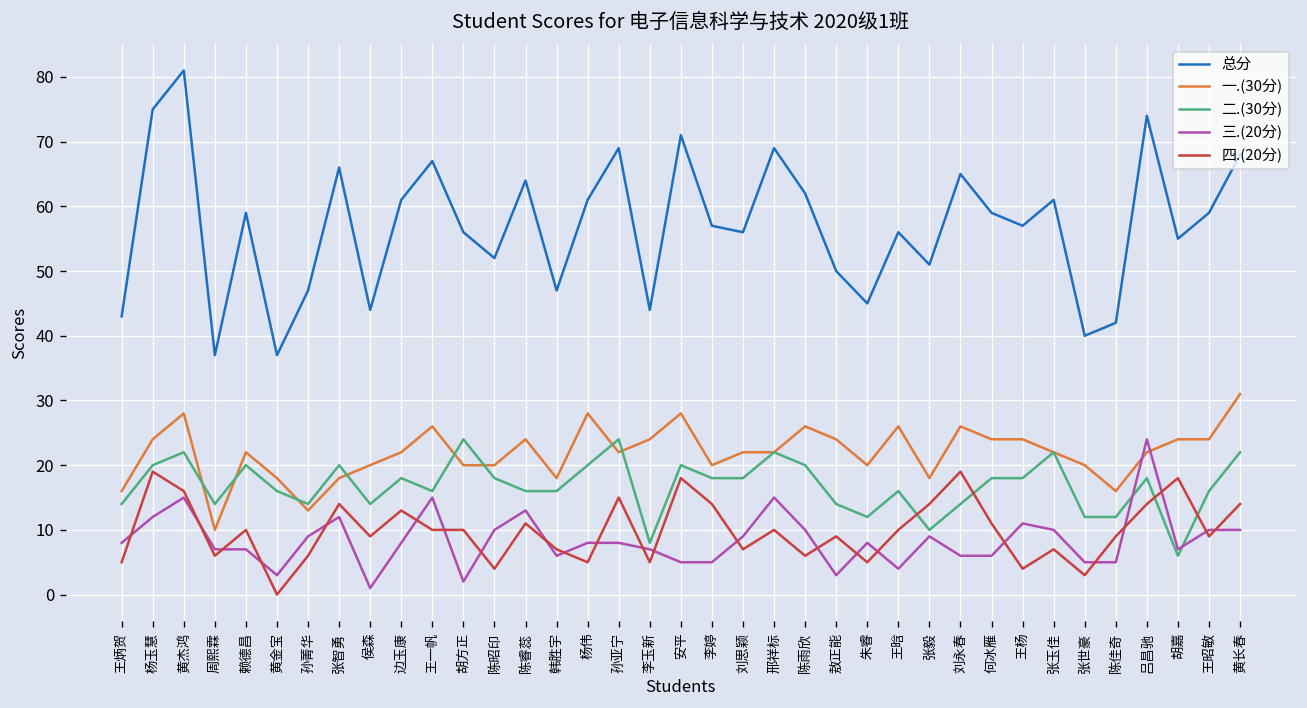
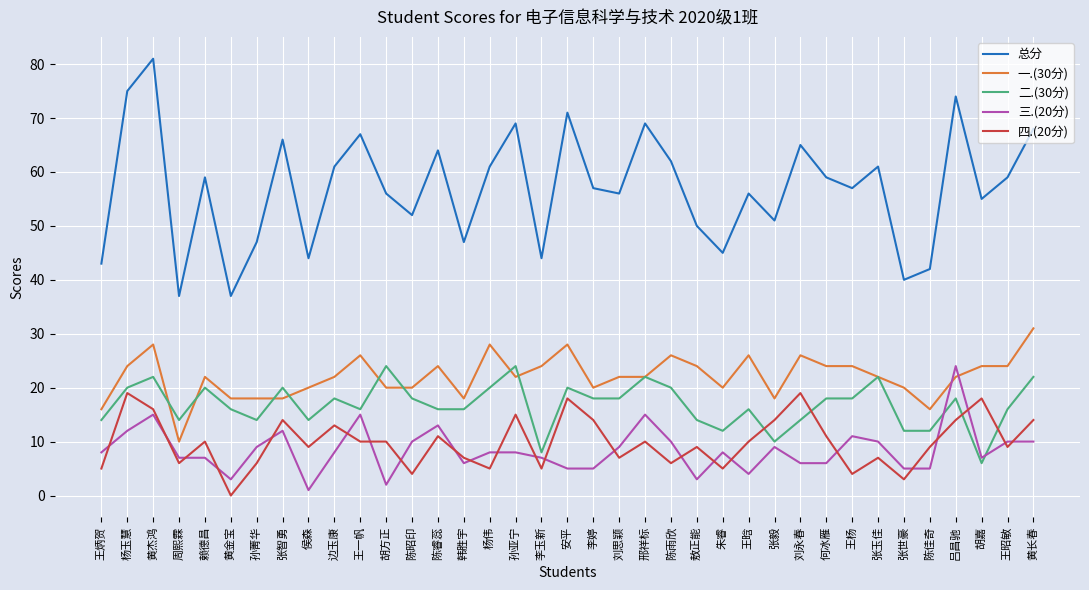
  {
    "总分": {
      "王炳贺": 43,
      "杨玉慧": 75,
      "黄杰鸿": 81,
      "周熙霖": 37,
      "赖德昌": 59,
      "黄金宝": 37,
      "孙菁华": 47,
      "张智勇": 66,
      "侯森": 44,
      "边玉康": 61,
      "王一帆": 67,
      "胡方正": 56,
      "陈昭印": 52,
      "陈睿蕊": 64,
      "韩胜宇": 47,
      "杨伟": 61,
      "孙亚宁": 69,
      "李玉新": 44,
      "安平": 71,
      "李婷": 57,
      "刘思颖": 56,
      "邢祥标": 69,
      "陈雨欣": 62,
      "敖正能": 50,
      "朱睿": 45,
      "王晗": 56,
      "张毅": 51,
      "刘永春": 65,
      "何冰雁": 59,
      "王杨": 57,
      "张玉佳": 61,
      "张世豪": 40,
      "陈佳奇": 42,
      "吕昌驰": 74,
      "胡嘉": 55,
      "王昭敏": 59
    },
    "一.(30分)": {
      "王炳贺": 16,
      "杨玉慧": 24,
      "黄杰鸿": 28,
      "周熙霖": 10,
      "赖德昌": 22,
      "黄金宝": 18,
-     "孙菁华": 13,
+     "孙菁华": 18,
      "张智勇": 18,
      "侯森": 20,
      "边玉康": 22,
      "王一帆": 26,
      "胡方正": 20,
      "陈昭印": 20,
      "陈睿蕊": 24,
      "韩胜宇": 18,
      "杨伟": 28,
      "孙亚宁": 22,
      "李玉新": 24,
      "安平": 28,
      "李婷": 20,
      "刘思颖": 22,
      "陈雨欣": 26,
      "敖正能": 24,
      "朱睿": 20,
      "王晗": 26,
      "张毅": 18,
      "刘永春": 26,
      "何冰雁": 24,
      "王杨": 24,
      "张世豪": 20,
      "陈佳奇": 16,
      "吕昌驰": 22,
      "胡嘉": 24,
      "王昭敏": 24,
      "黄长春": 31
    },
    "二.(30分)": {
      "王炳贺": 14,
      "杨玉慧": 20,
      "黄杰鸿": 22,
      "周熙霖": 14,
      "赖德昌": 20,
      "黄金宝": 16,
      "孙菁华": 14,
      "张智勇": 20,
      "侯森": 14,
      "边玉康": 18,
      "王一帆": 16,
      "胡方正": 24,
      "陈昭印": 18,
      "陈睿蕊": 16,
      "韩胜宇": 16,
      "杨伟": 20,
      "孙亚宁": 24,
      "李玉新": 8,
      "安平": 20,
      "李婷": 18,
      "刘思颖": 18,
      "陈雨欣": 20,
      "敖正能": 14,
      "朱睿": 12,
      "王晗": 16,
      "张毅": 10,
      "刘永春": 14,
      "何冰雁": 18,
      "王杨": 18,
      "张世豪": 12,
      "陈佳奇": 12,
      "吕昌驰": 18,
      "胡嘉": 6,
      "王昭敏": 16,
      "黄长春": 22
    },
    "三.(20分)": {
      "王炳贺": 8,
      "杨玉慧": 12,
      "黄杰鸿": 15,
      "周熙霖": 7,
      "赖德昌": 7,
      "黄金宝": 3,
      "孙菁华": 9,
      "张智勇": 12,
      "侯森": 1,
      "边玉康": 8,
      "王一帆": 15,
      "胡方正": 2,
      "陈昭印": 10,
      "陈睿蕊": 13,
      "韩胜宇": 6,
      "杨伟": 8,
      "孙亚宁": 8,
      "李玉新": 7,
      "安平": 5,
      "李婷": 5,
      "刘思颖": 9,
      "邢祥标": 15,
      "陈雨欣": 10,
      "敖正能": 3,
      "朱睿": 8,
      "王晗": 4,
      "张毅": 9,
      "刘永春": 6,
      "何冰雁": 6,
      "王杨": 11,
      "张玉佳": 10,
      "张世豪": 5,
      "陈佳奇": 5,
      "吕昌驰": 24,
      "胡嘉": 7,
      "王昭敏": 10,
      "黄长春": 10
    },
    "四.(20分)": {
      "王炳贺": 5,
      "杨玉慧": 19,
      "黄杰鸿": 16,
      "周熙霖": 6,
      "赖德昌": 10,
      "黄金宝": 0,
      "孙菁华": 6,
      "张智勇": 14,
      "侯森": 9,
      "边玉康": 13,
      "王一帆": 10,
      "胡方正": 10,
      "陈昭印": 4,
      "陈睿蕊": 11,
      "韩胜宇": 7,
      "杨伟": 5,
      "孙亚宁": 15,
      "李玉新": 5,
      "安平": 18,
      "李婷": 14,
      "刘思颖": 7,
      "邢祥标": 10,
      "陈雨欣": 6,
      "敖正能": 9,
      "朱睿": 5,
      "王晗": 10,
      "张毅": 14,
      "刘永春": 19,
      "何冰雁": 11,
      "王杨": 4,
      "张玉佳": 7,
      "张世豪": 3,
      "陈佳奇": 9,
      "吕昌驰": 14,
      "胡嘉": 18,
      "王昭敏": 9,
      "黄长春": 14
    }
  }
